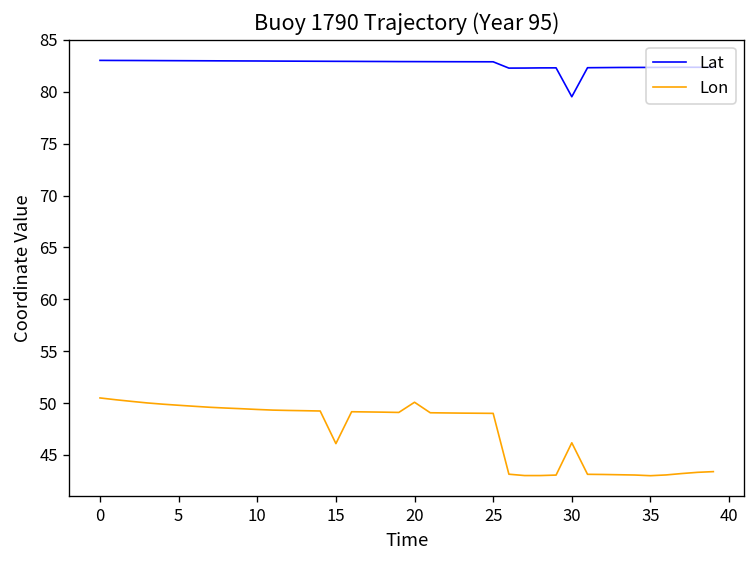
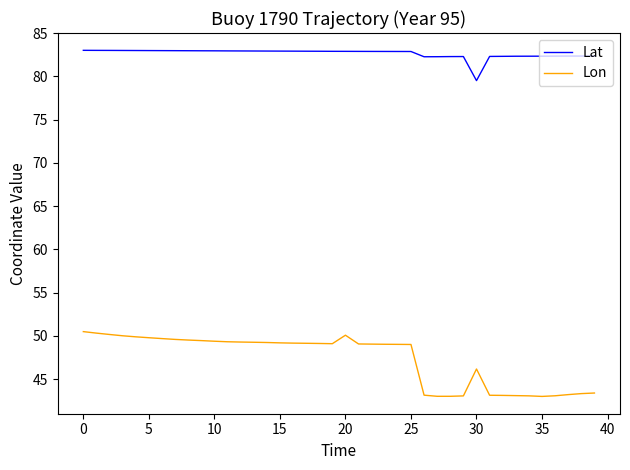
  {
    "Lat": {
      "0": 83,
      "5": 83,
      "10": 83,
      "15": 83,
      "20": 83,
      "25": 83,
      "30": 80
    },
    "Lon": {
      "0": 50,
      "5": 50,
      "10": 49,
-     "15": 46,
+     "15": 49,
      "20": 50,
      "25": 49,
      "30": 46,
      "35": 43
    }
  }
